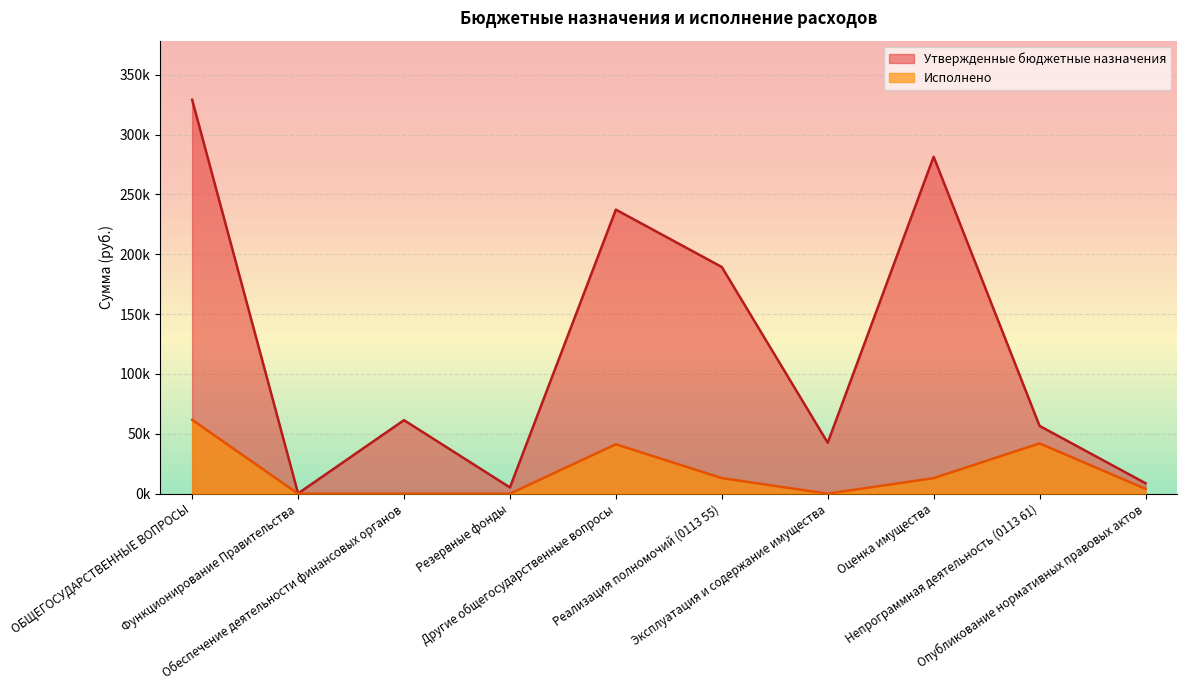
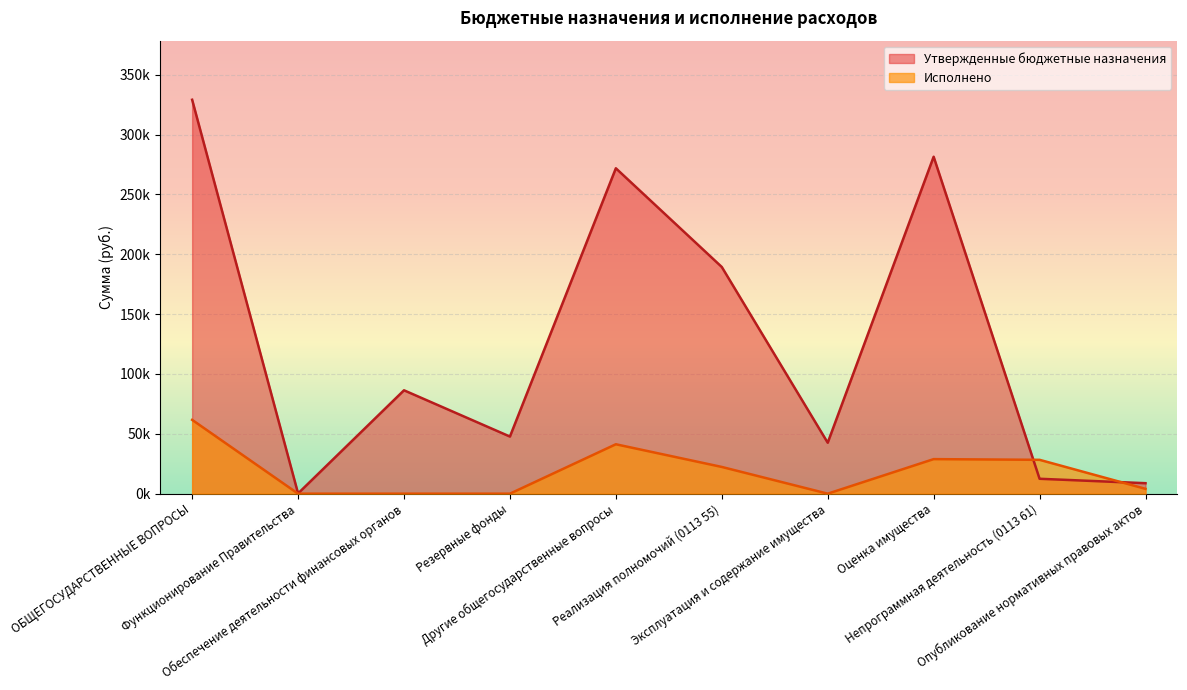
  {
    "Утвержденные бюджетные назначения": {
      "ОБЩЕГОСУДАРСТВЕННЫЕ ВОПРОСЫ": 329000,
-     "Обеспечение деятельности финансовых органов": 61000,
-     "Резервные фонды": 5000,
-     "Другие общегосударственные вопросы": 237000,
+     "Обеспечение деятельности финансовых органов": 86000,
+     "Резервные фонды": 48000,
+     "Другие общегосударственные вопросы": 272000,
      "Реализация полномочий (0113 55)": 189000,
      "Эксплуатация и содержание имущества": 43000,
      "Оценка имущества": 281000,
-     "Непрограммная деятельность (0113 61)": 57000,
+     "Непрограммная деятельность (0113 61)": 12000,
      "Опубликование нормативных правовых актов": 9000
    },
    "Исполнено": {
      "ОБЩЕГОСУДАРСТВЕННЫЕ ВОПРОСЫ": 62000,
      "Обеспечение деятельности финансовых органов": 0,
      "Резервные фонды": 0,
      "Другие общегосударственные вопросы": 41000,
-     "Реализация полномочий (0113 55)": 13000,
+     "Реализация полномочий (0113 55)": 22000,
      "Эксплуатация и содержание имущества": 0,
-     "Оценка имущества": 13000,
-     "Непрограммная деятельность (0113 61)": 42000,
+     "Оценка имущества": 29000,
+     "Непрограммная деятельность (0113 61)": 28000,
      "Опубликование нормативных правовых актов": 4000
    }
  }
